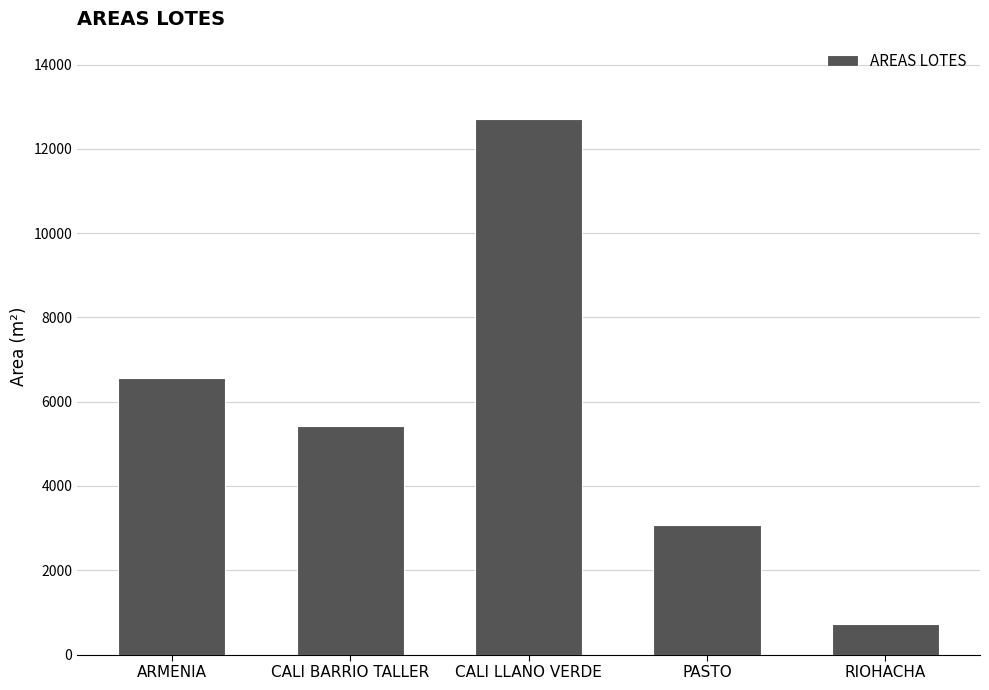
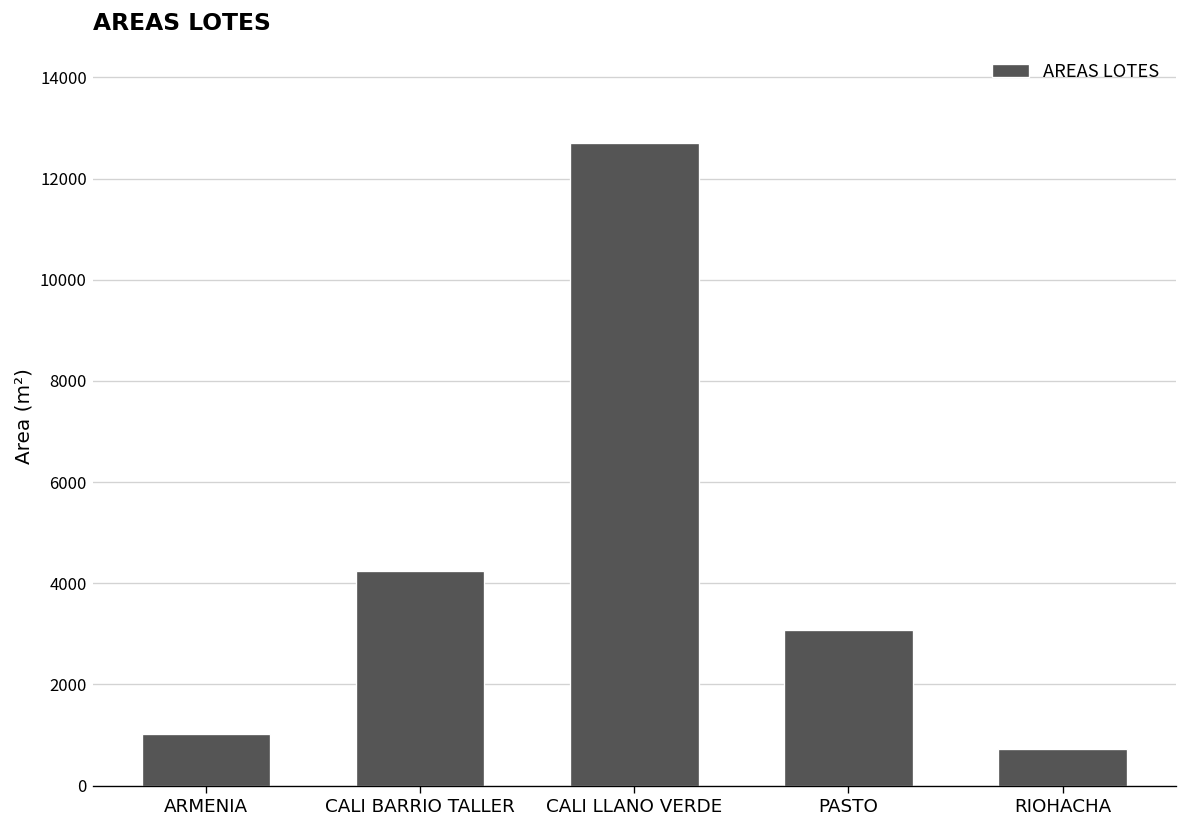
  {
-   "ARMENIA": 6600,
-   "CALI BARRIO TALLER": 5400,
+   "ARMENIA": 1000,
+   "CALI BARRIO TALLER": 4200,
    "CALI LLANO VERDE": 12700,
    "PASTO": 3100,
    "RIOHACHA": 700
  }
